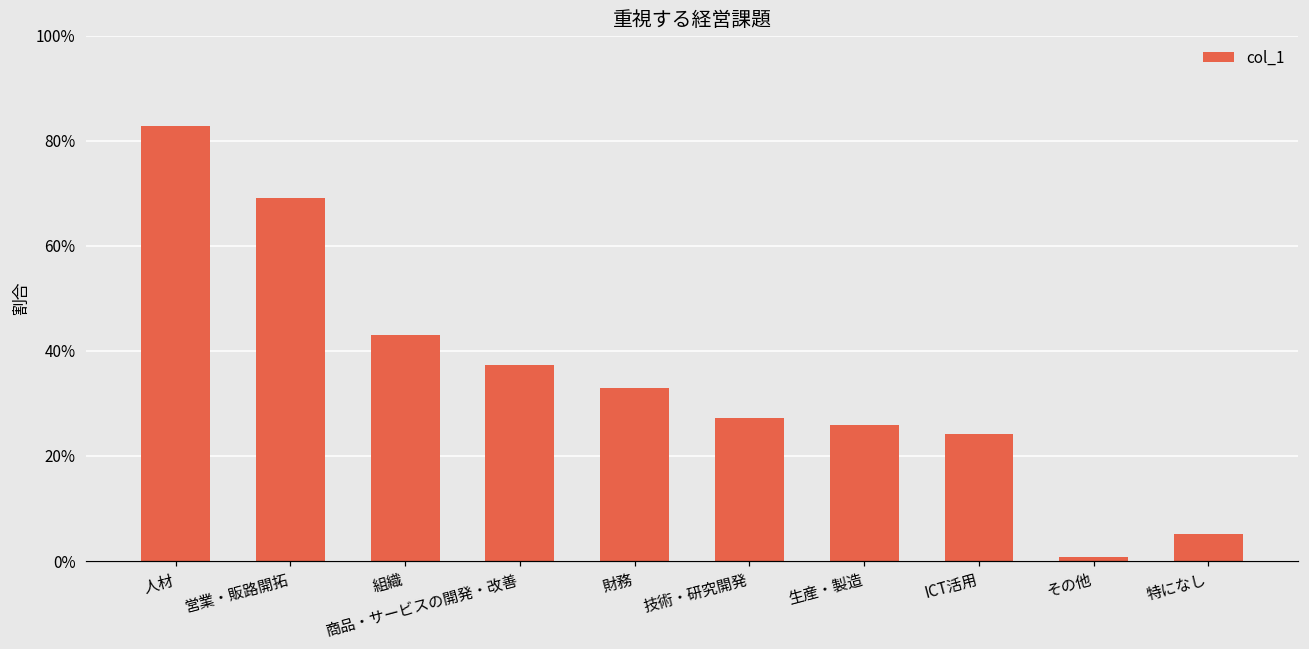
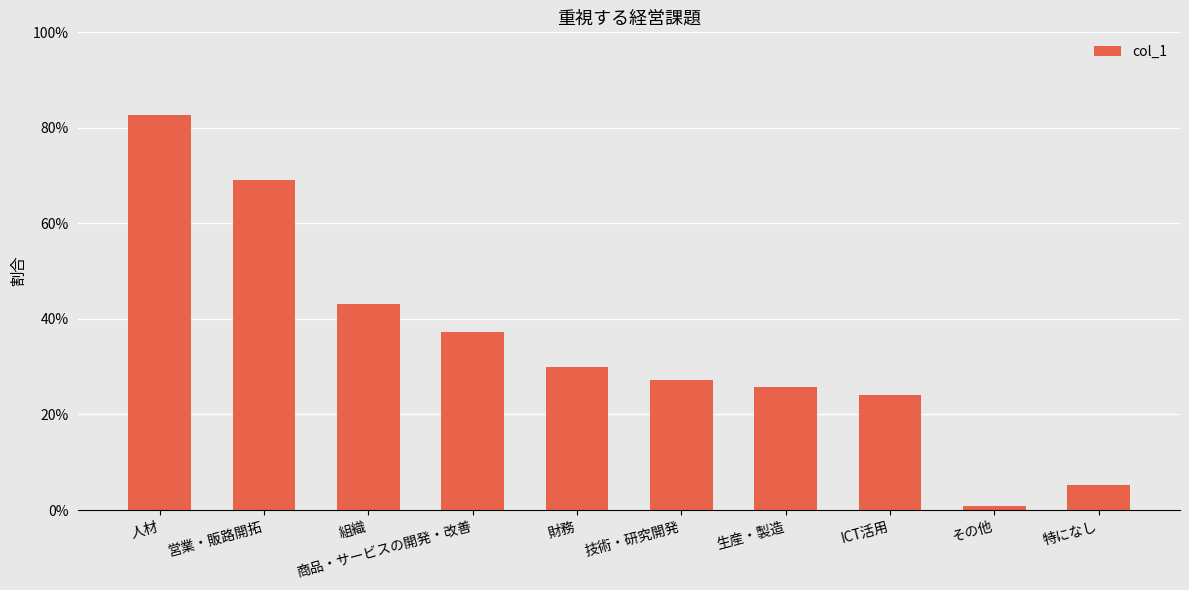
  {
    "人材": "83%",
    "営業・販路開拓": "69%",
    "組織": "43%",
    "商品・サービスの開発・改善": "37%",
-   "財務": "33%",
+   "財務": "30%",
    "技術・研究開発": "27%",
    "生産・製造": "26%",
    "ICT活用": "24%",
    "その他": "1%",
    "特になし": "5%"
  }
